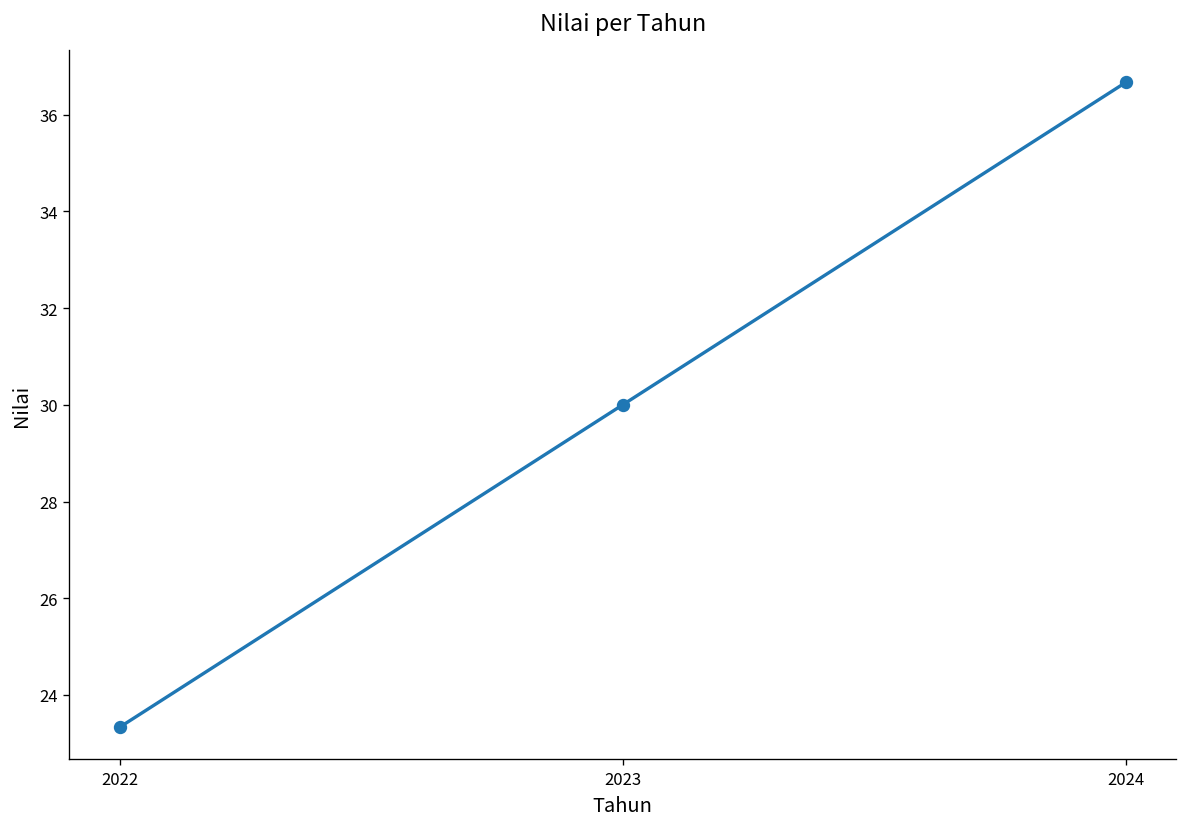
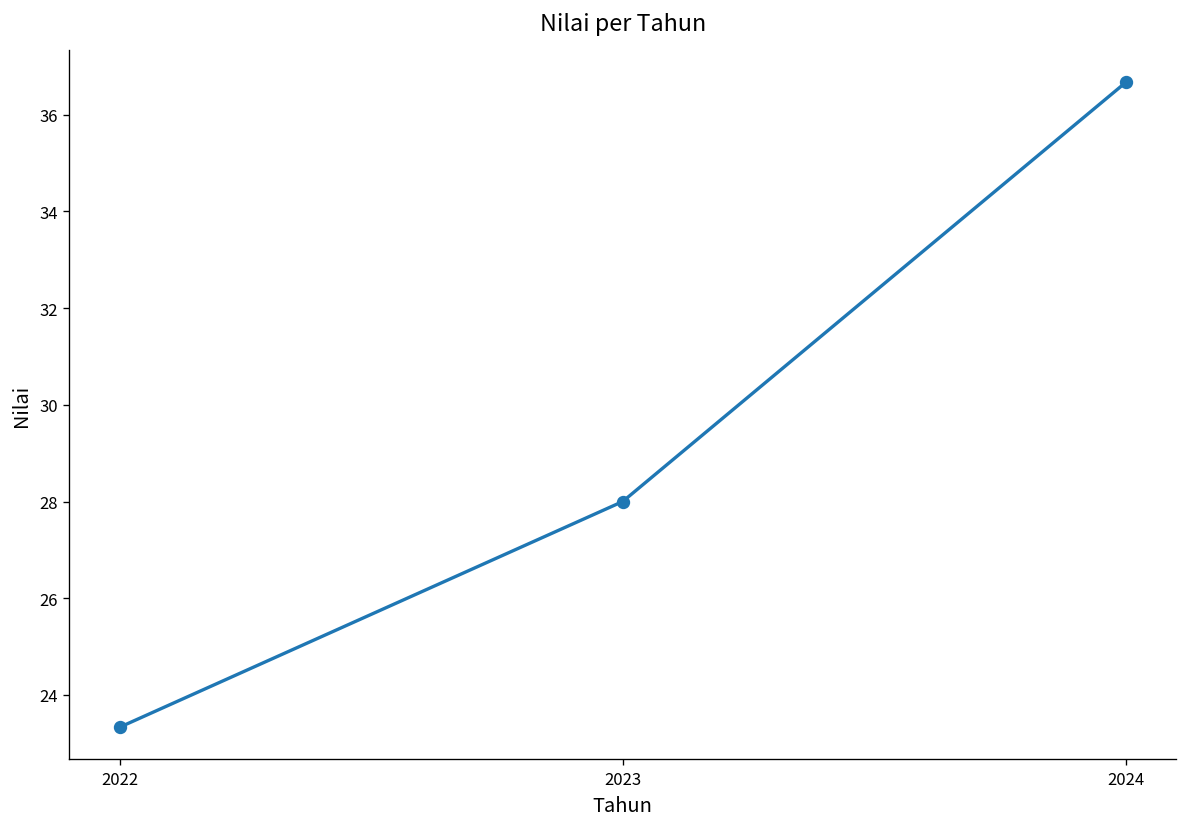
  {
    "2022": 23.3,
-   "2023": 30,
+   "2023": 28,
    "2024": 36.7
  }
